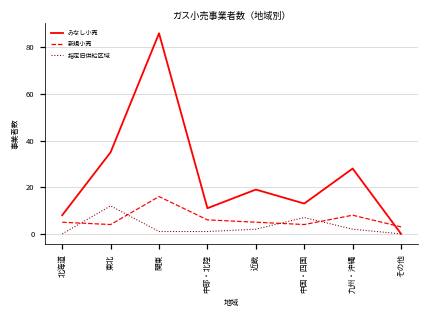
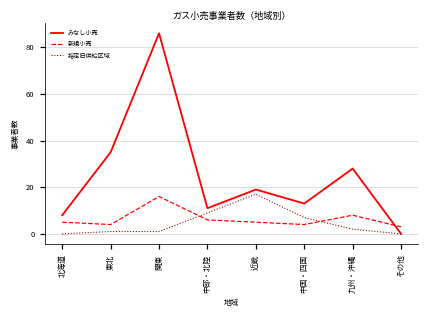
  {
    "指定旧供給区域": {
      "北海道": 0,
-     "東北": 12,
+     "東北": 1,
      "関東": 1,
-     "中部・北陸": 1,
-     "近畿": 2,
+     "中部・北陸": 9,
+     "近畿": 17,
      "中国・四国": 7,
      "九州・沖縄": 2
    }
  }
